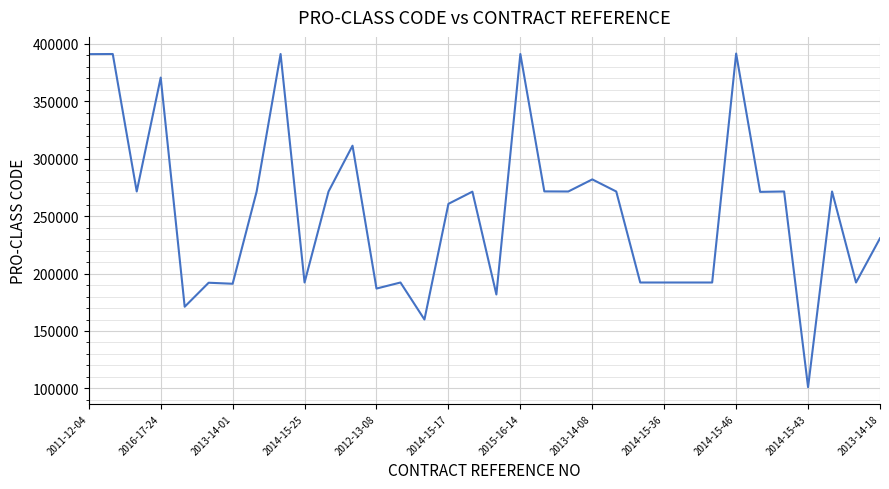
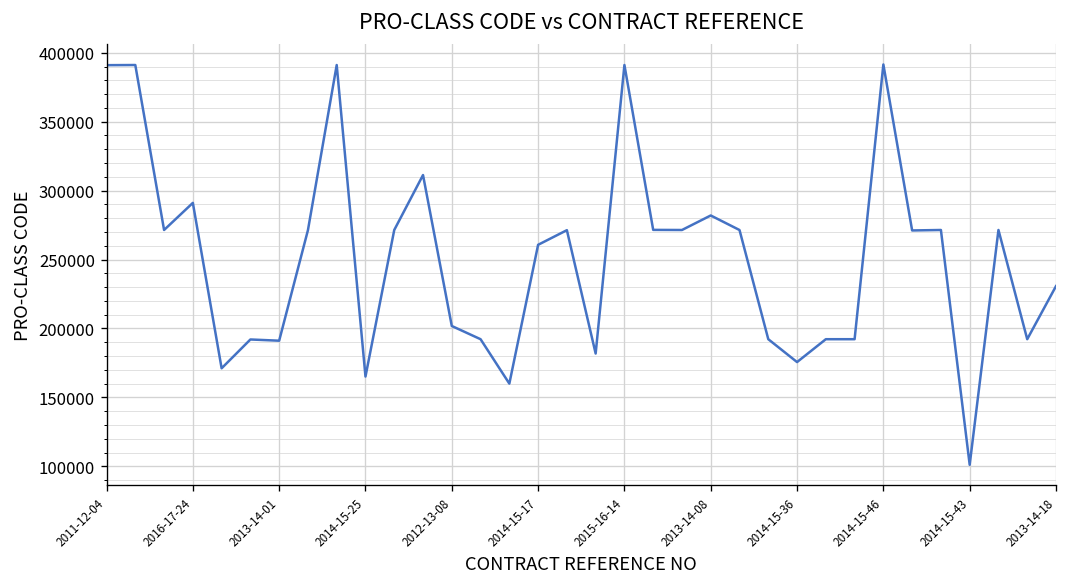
  {
    "2011-12-04": 391000,
-   "2016-17-24": 371000,
+   "2016-17-24": 291000,
    "2013-14-01": 191000,
-   "2014-15-25": 192000,
-   "2012-13-08": 187000,
+   "2014-15-25": 165000,
+   "2012-13-08": 202000,
    "2014-15-17": 261000,
    "2015-16-14": 391000,
    "2013-14-08": 282000,
-   "2014-15-36": 192000,
+   "2014-15-36": 176000,
    "2014-15-46": 392000,
    "2014-15-43": 101000,
    "2013-14-18": 231000
  }
